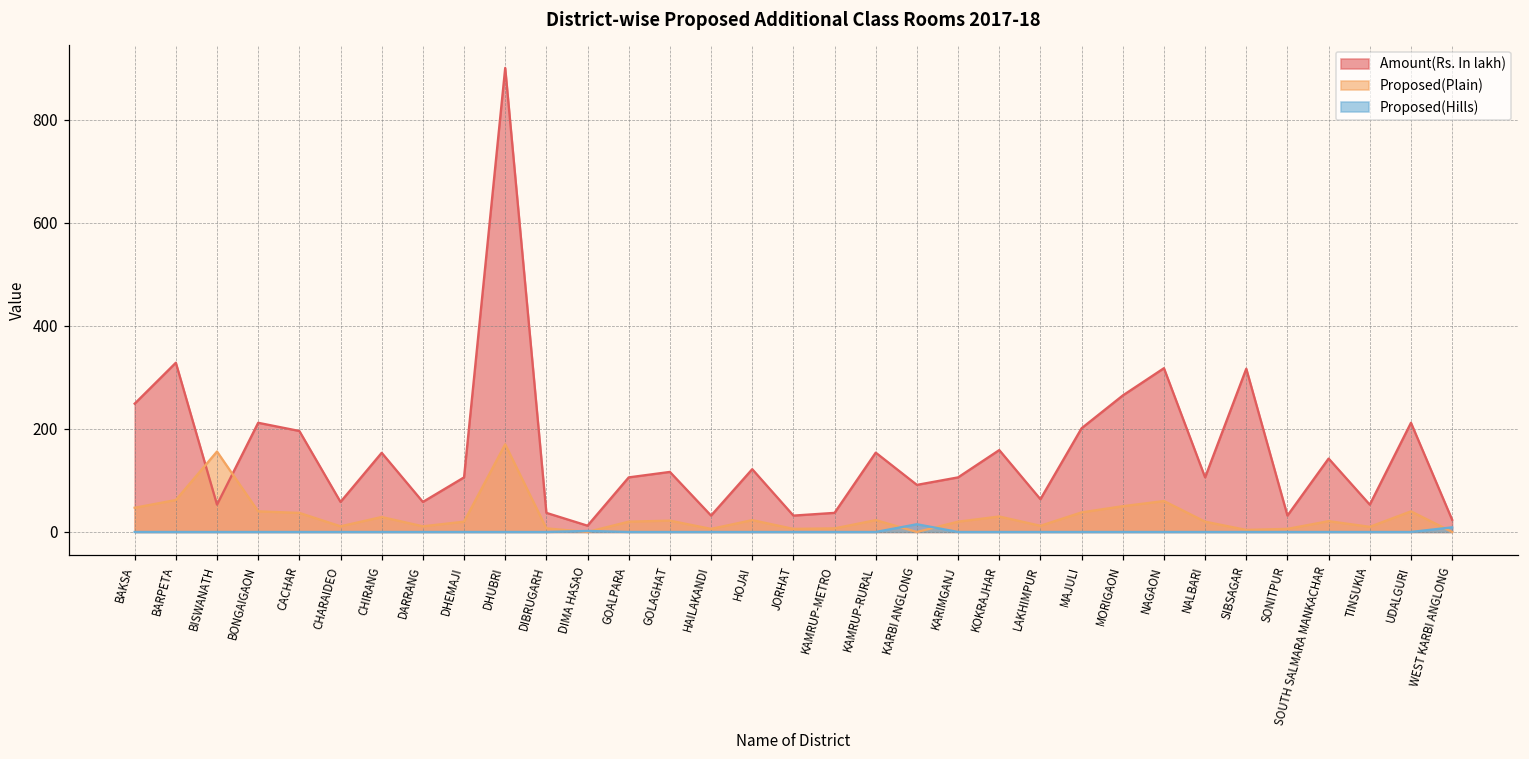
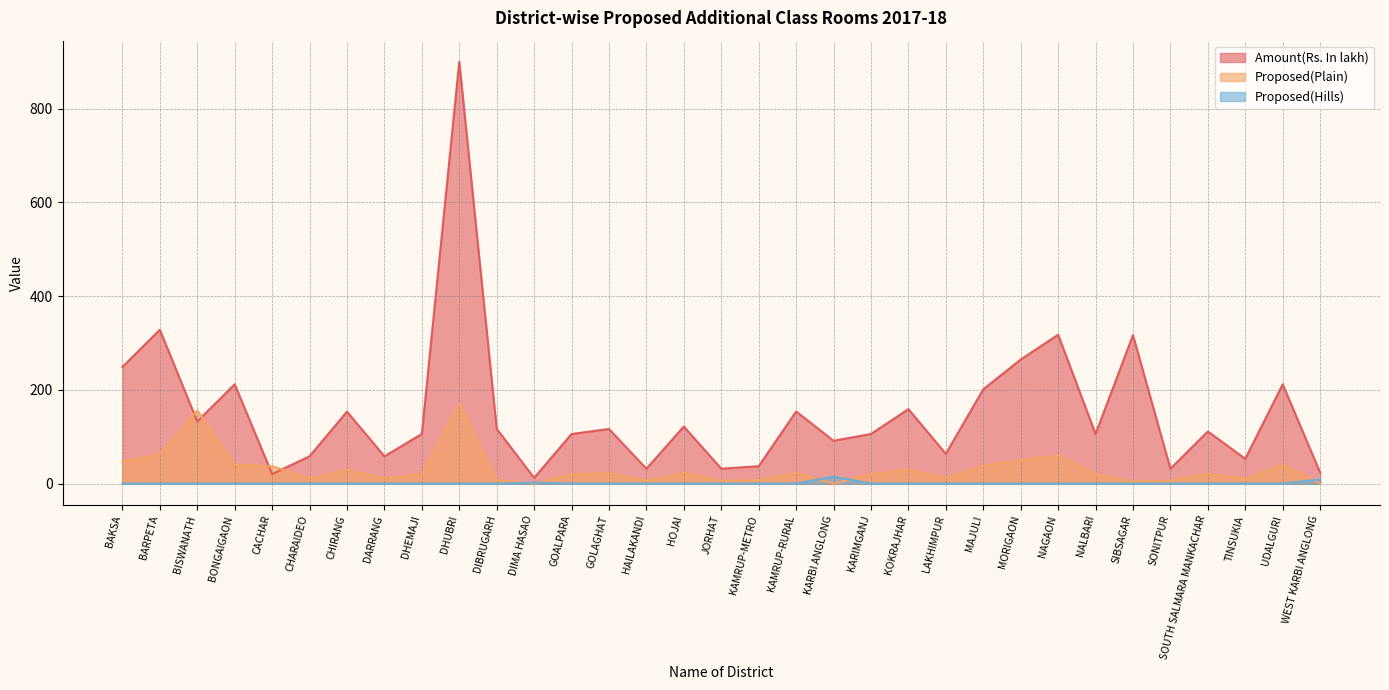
  {
    "Amount(Rs. In lakh)": {
      "BAKSA": 250,
      "BARPETA": 330,
-     "BISWANATH": 50,
+     "BISWANATH": 130,
      "BONGAIGAON": 210,
-     "CACHAR": 200,
+     "CACHAR": 20,
      "CHARAIDEO": 60,
      "CHIRANG": 150,
      "DARRANG": 60,
      "DHEMAJI": 110,
      "DHUBRI": 900,
-     "DIBRUGARH": 40,
+     "DIBRUGARH": 120,
      "DIMA HASAO": 10,
      "GOALPARA": 110,
      "GOLAGHAT": 120,
      "HAILAKANDI": 30,
      "HOJAI": 120,
      "JORHAT": 30,
      "KAMRUP-METRO": 40,
      "KAMRUP-RURAL": 150,
      "KARBI ANGLONG": 90,
      "KARIMGANJ": 110,
      "KOKRAJHAR": 160,
      "LAKHIMPUR": 60,
      "MAJULI": 200,
      "MORIGAON": 260,
      "NAGAON": 320,
      "NALBARI": 110,
      "SIBSAGAR": 320,
      "SONITPUR": 30,
-     "SOUTH SALMARA MANKACHAR": 140,
+     "SOUTH SALMARA MANKACHAR": 110,
      "TINSUKIA": 50,
      "UDALGURI": 210,
      "WEST KARBI ANGLONG": 20
    },
    "Proposed(Plain)": {
      "BAKSA": 50,
      "BARPETA": 60,
      "BISWANATH": 160,
      "BONGAIGAON": 40,
      "CACHAR": 40,
      "CHARAIDEO": 10,
      "CHIRANG": 30,
      "DARRANG": 10,
      "DHEMAJI": 20,
      "DHUBRI": 170,
      "DIBRUGARH": 10,
      "GOALPARA": 20,
      "GOLAGHAT": 20,
      "HAILAKANDI": 10,
      "HOJAI": 20,
      "JORHAT": 10,
      "KAMRUP-METRO": 10,
      "KAMRUP-RURAL": 20,
      "KARBI ANGLONG": 0,
      "KARIMGANJ": 20,
      "KOKRAJHAR": 30,
      "LAKHIMPUR": 10,
      "MAJULI": 40,
      "MORIGAON": 50,
      "NAGAON": 60,
      "NALBARI": 20,
      "SONITPUR": 10,
      "SOUTH SALMARA MANKACHAR": 20,
      "TINSUKIA": 10,
      "UDALGURI": 40,
      "WEST KARBI ANGLONG": 0
    },
    "Proposed(Hills)": {
      "BAKSA": 0,
      "BARPETA": 0,
      "BISWANATH": 0,
      "BONGAIGAON": 0,
      "CACHAR": 0,
      "CHARAIDEO": 0,
      "CHIRANG": 0,
      "DARRANG": 0,
      "DHEMAJI": 0,
      "DHUBRI": 0,
      "DIBRUGARH": 0,
      "GOALPARA": 0,
      "GOLAGHAT": 0,
      "HAILAKANDI": 0,
      "HOJAI": 0,
      "JORHAT": 0,
      "KAMRUP-METRO": 0,
      "KAMRUP-RURAL": 0,
      "KARBI ANGLONG": 20,
      "KARIMGANJ": 0,
      "KOKRAJHAR": 0,
      "LAKHIMPUR": 0,
      "MAJULI": 0,
      "MORIGAON": 0,
      "NAGAON": 0,
      "NALBARI": 0,
      "SONITPUR": 0,
      "SOUTH SALMARA MANKACHAR": 0,
      "TINSUKIA": 0,
      "UDALGURI": 0,
      "WEST KARBI ANGLONG": 10
    }
  }
